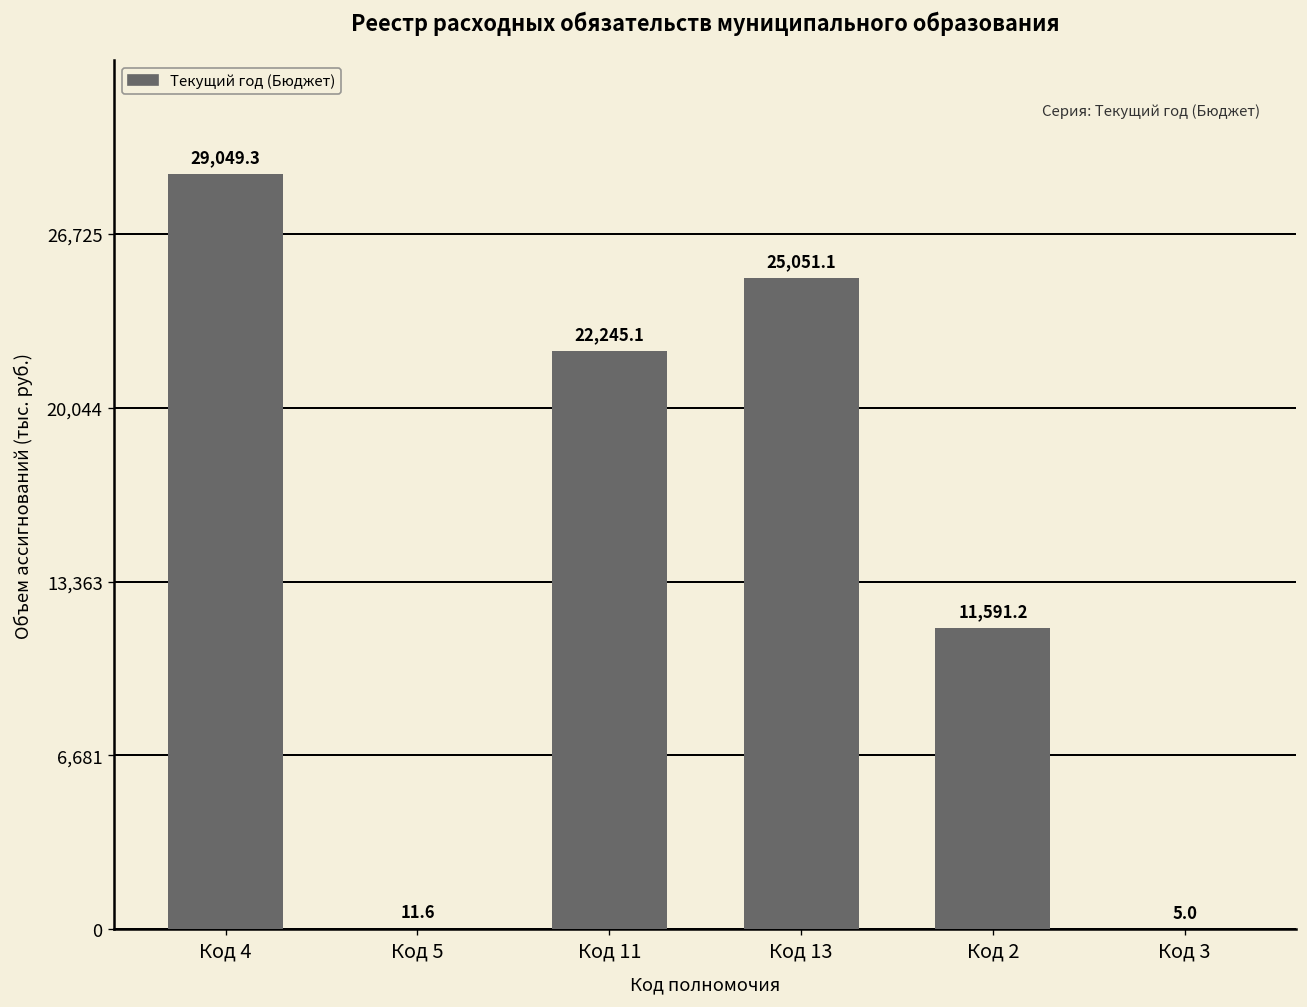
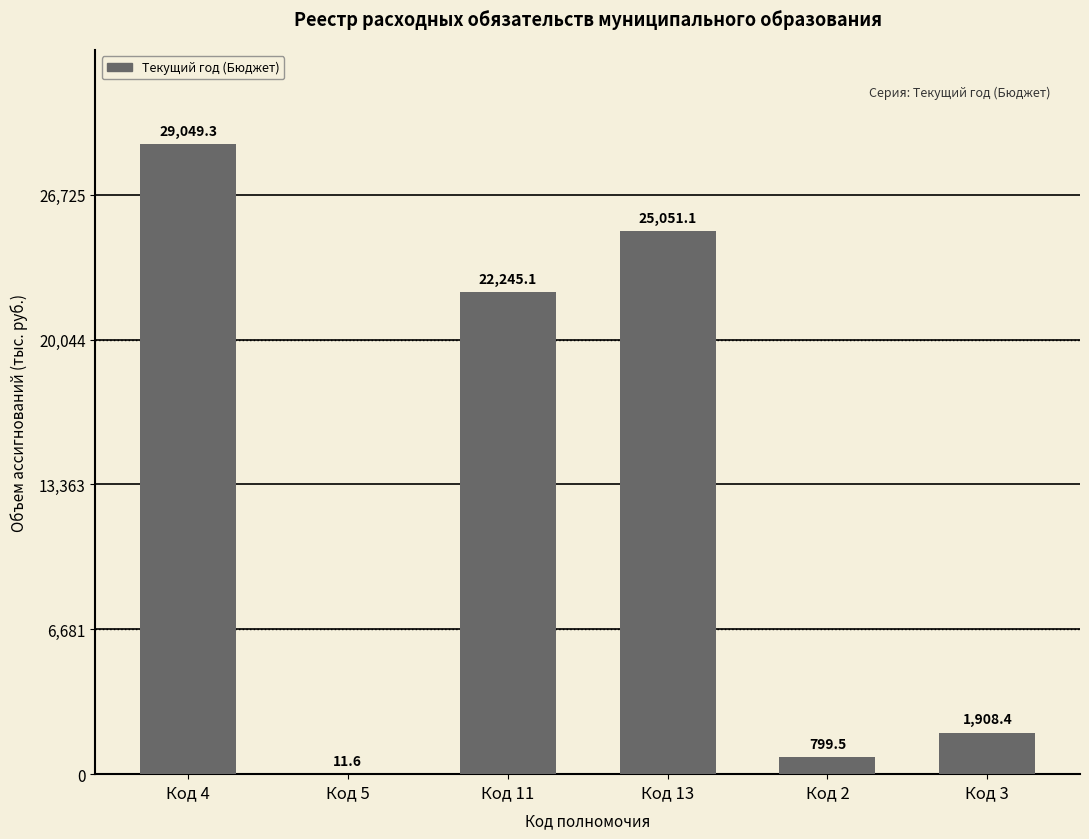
  {
    "Код 4": "29,049.3",
    "Код 5": "11.6",
    "Код 11": "22,245.1",
    "Код 13": "25,051.1",
-   "Код 2": "11,591.2",
-   "Код 3": "5.0"
+   "Код 2": "799.5",
+   "Код 3": "1,908.4"
  }
